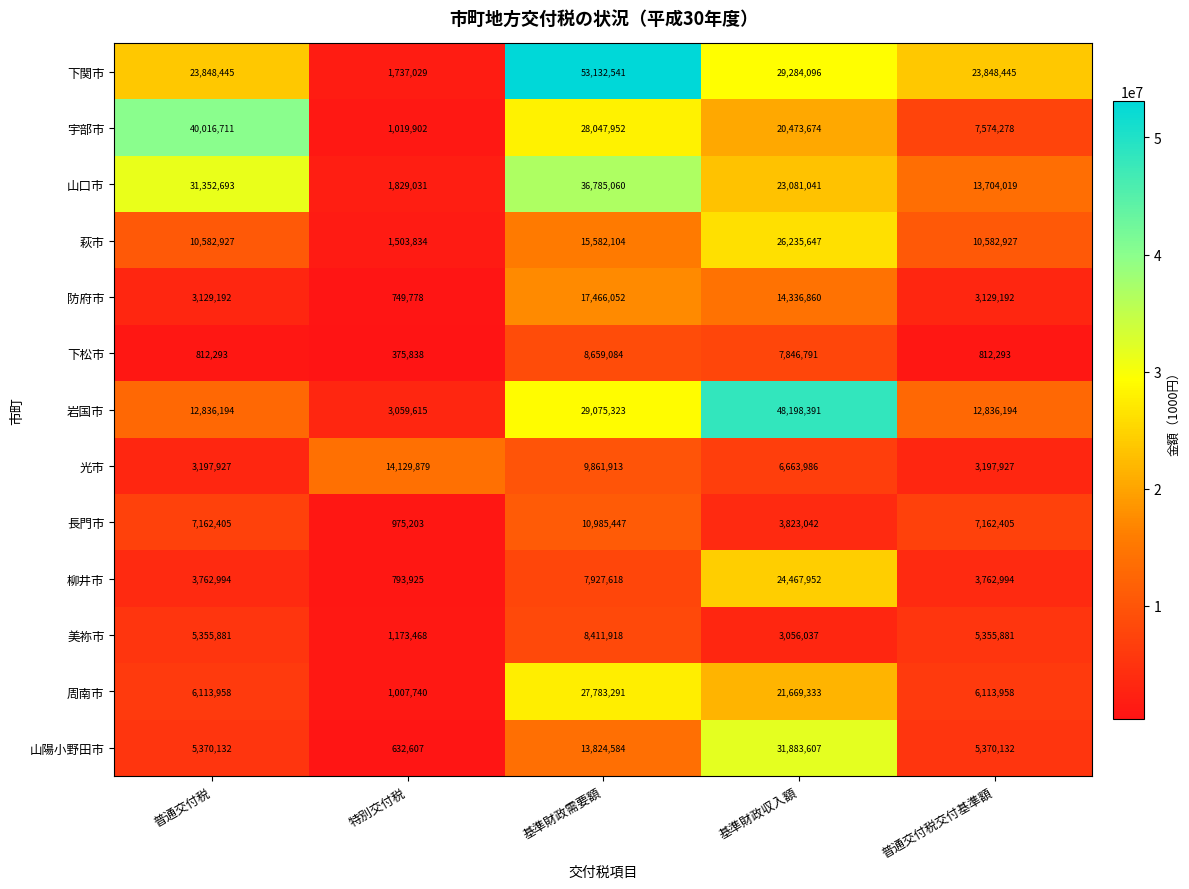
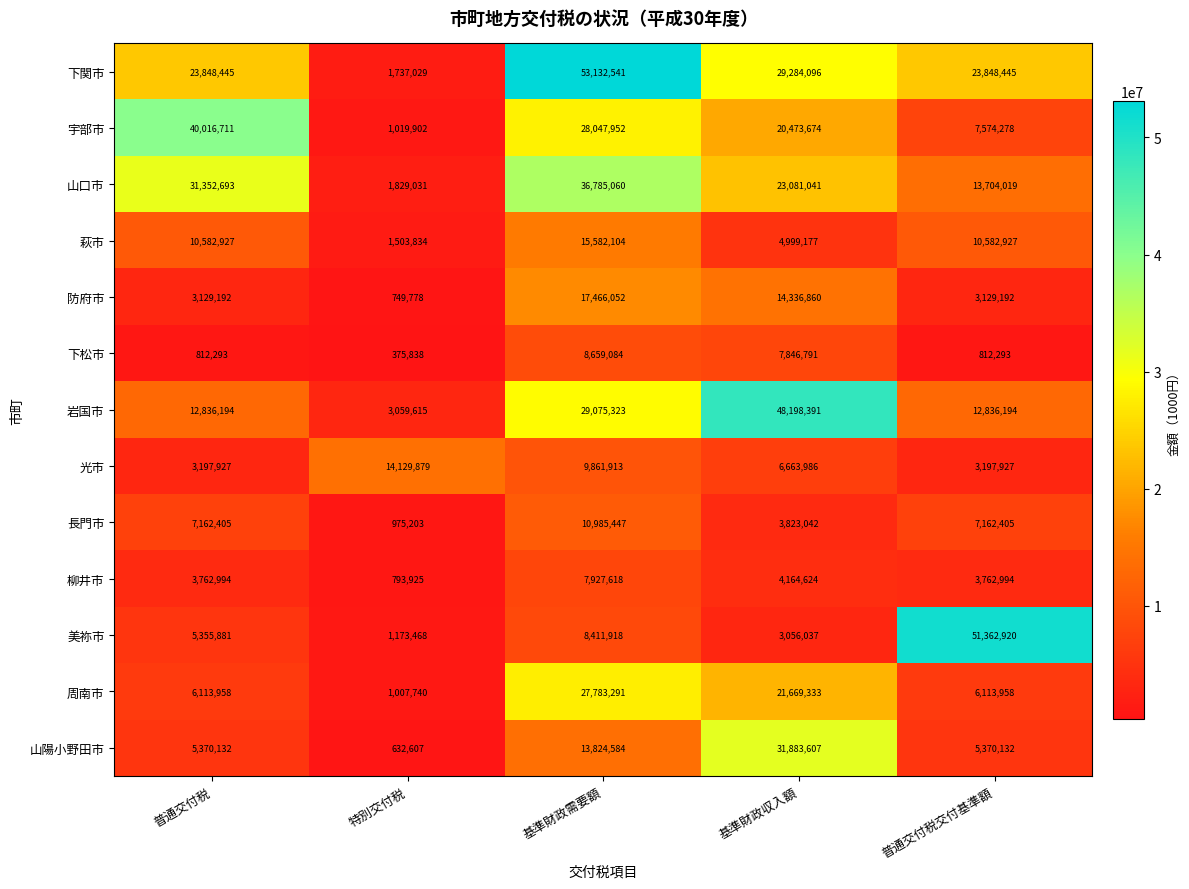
  {
    "下関市": {
      "普通交付税": "23,848,445",
      "特別交付税": "1,737,029",
      "基準財政需要額": "53,132,541",
      "基準財政収入額": "29,284,096",
      "普通交付税交付基準額": "23,848,445"
    },
    "宇部市": {
      "普通交付税": "40,016,711",
      "特別交付税": "1,019,902",
      "基準財政需要額": "28,047,952",
      "基準財政収入額": "20,473,674",
      "普通交付税交付基準額": "7,574,278"
    },
    "山口市": {
      "普通交付税": "31,352,693",
      "特別交付税": "1,829,031",
      "基準財政需要額": "36,785,060",
      "基準財政収入額": "23,081,041",
      "普通交付税交付基準額": "13,704,019"
    },
    "萩市": {
      "普通交付税": "10,582,927",
      "特別交付税": "1,503,834",
      "基準財政需要額": "15,582,104",
-     "基準財政収入額": "26,235,647",
+     "基準財政収入額": "4,999,177",
      "普通交付税交付基準額": "10,582,927"
    },
    "防府市": {
      "普通交付税": "3,129,192",
      "特別交付税": "749,778",
      "基準財政需要額": "17,466,052",
      "基準財政収入額": "14,336,860",
      "普通交付税交付基準額": "3,129,192"
    },
    "下松市": {
      "普通交付税": "812,293",
      "特別交付税": "375,838",
      "基準財政需要額": "8,659,084",
      "基準財政収入額": "7,846,791",
      "普通交付税交付基準額": "812,293"
    },
    "岩国市": {
      "普通交付税": "12,836,194",
      "特別交付税": "3,059,615",
      "基準財政需要額": "29,075,323",
      "基準財政収入額": "48,198,391",
      "普通交付税交付基準額": "12,836,194"
    },
    "光市": {
      "普通交付税": "3,197,927",
      "特別交付税": "14,129,879",
      "基準財政需要額": "9,861,913",
      "基準財政収入額": "6,663,986",
      "普通交付税交付基準額": "3,197,927"
    },
    "長門市": {
      "普通交付税": "7,162,405",
      "特別交付税": "975,203",
      "基準財政需要額": "10,985,447",
      "基準財政収入額": "3,823,042",
      "普通交付税交付基準額": "7,162,405"
    },
    "柳井市": {
      "普通交付税": "3,762,994",
      "特別交付税": "793,925",
      "基準財政需要額": "7,927,618",
-     "基準財政収入額": "24,467,952",
+     "基準財政収入額": "4,164,624",
      "普通交付税交付基準額": "3,762,994"
    },
    "美祢市": {
      "普通交付税": "5,355,881",
      "特別交付税": "1,173,468",
      "基準財政需要額": "8,411,918",
      "基準財政収入額": "3,056,037",
-     "普通交付税交付基準額": "5,355,881"
+     "普通交付税交付基準額": "51,362,920"
    },
    "周南市": {
      "普通交付税": "6,113,958",
      "特別交付税": "1,007,740",
      "基準財政需要額": "27,783,291",
      "基準財政収入額": "21,669,333",
      "普通交付税交付基準額": "6,113,958"
    },
    "山陽小野田市": {
      "普通交付税": "5,370,132",
      "特別交付税": "632,607",
      "基準財政需要額": "13,824,584",
      "基準財政収入額": "31,883,607",
      "普通交付税交付基準額": "5,370,132"
    }
  }
